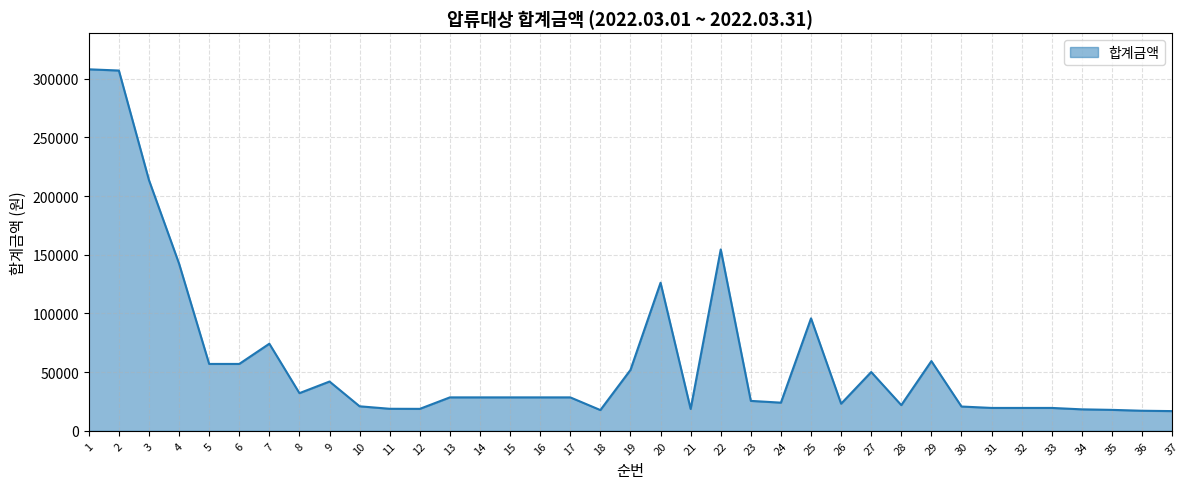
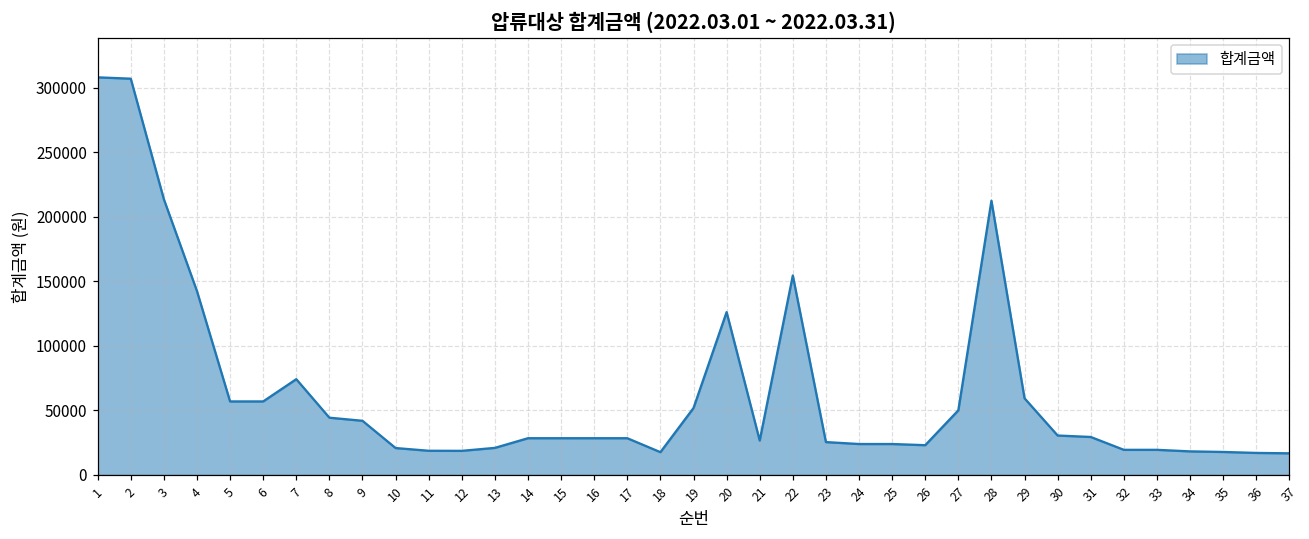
  {
    "1": 308000,
    "2": 307000,
    "3": 214000,
    "4": 143000,
    "5": 57000,
    "6": 57000,
    "7": 74000,
-   "8": 32000,
+   "8": 44000,
    "9": 42000,
    "10": 21000,
    "11": 19000,
    "12": 19000,
-   "13": 29000,
+   "13": 21000,
    "14": 29000,
    "15": 29000,
    "16": 29000,
    "17": 29000,
    "18": 18000,
    "19": 52000,
    "20": 126000,
-   "21": 19000,
+   "21": 27000,
    "22": 155000,
    "23": 26000,
    "24": 24000,
-   "25": 96000,
+   "25": 24000,
    "26": 23000,
    "27": 50000,
-   "28": 22000,
+   "28": 212000,
    "29": 59000,
-   "30": 21000,
-   "31": 20000,
+   "30": 31000,
+   "31": 29000,
    "32": 20000,
    "33": 20000,
    "34": 18000,
    "35": 18000,
    "36": 17000,
    "37": 17000
  }
